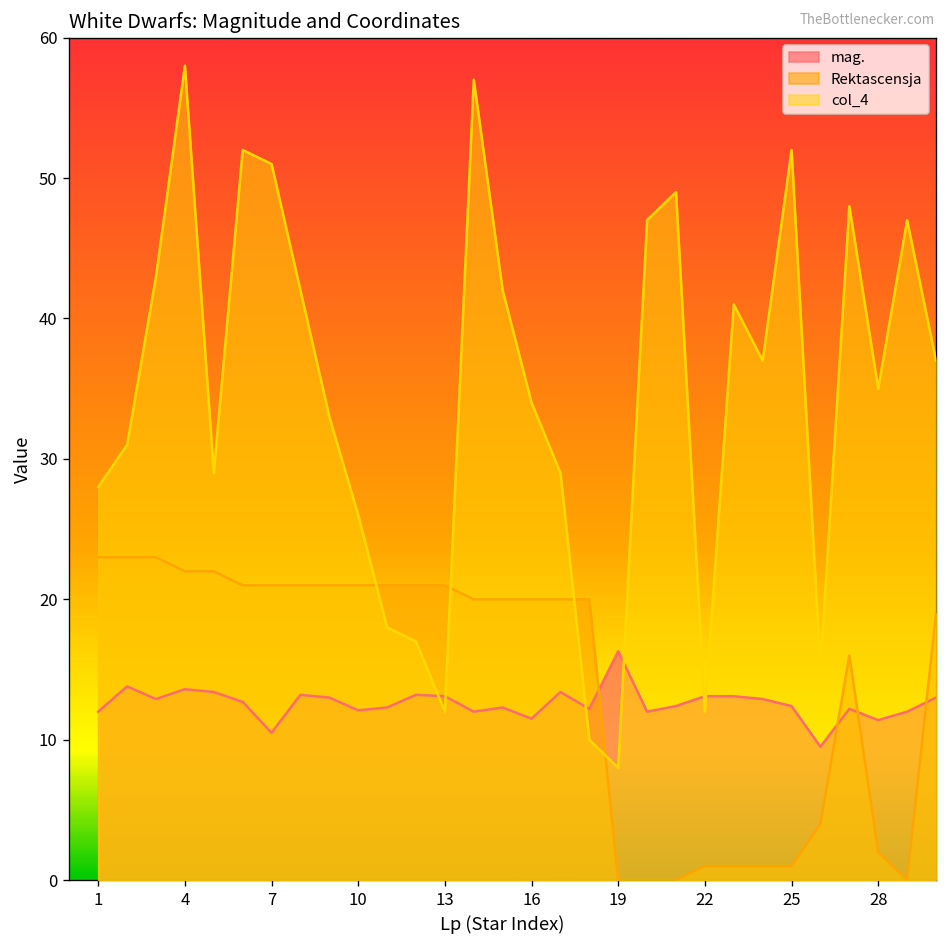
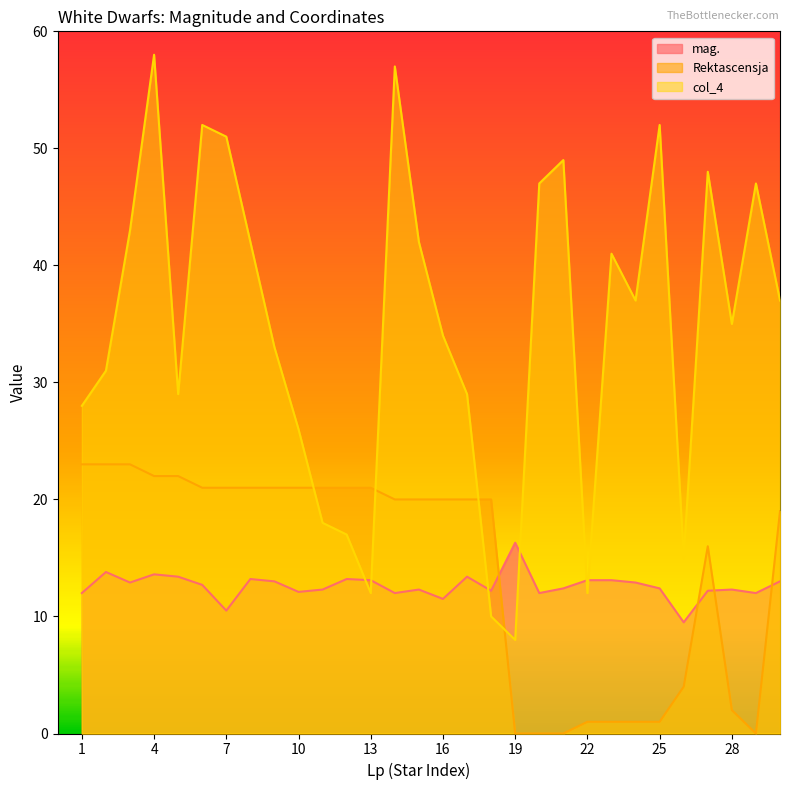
  {
    "mag.": {
      "1": 12.0,
      "4": 13.6,
      "7": 10.5,
      "10": 12.1,
      "13": 13.1,
      "16": 11.5,
      "19": 16.3,
      "22": 13.1,
      "25": 12.4,
-     "28": 11.4
+     "28": 12.3
    }
  }
